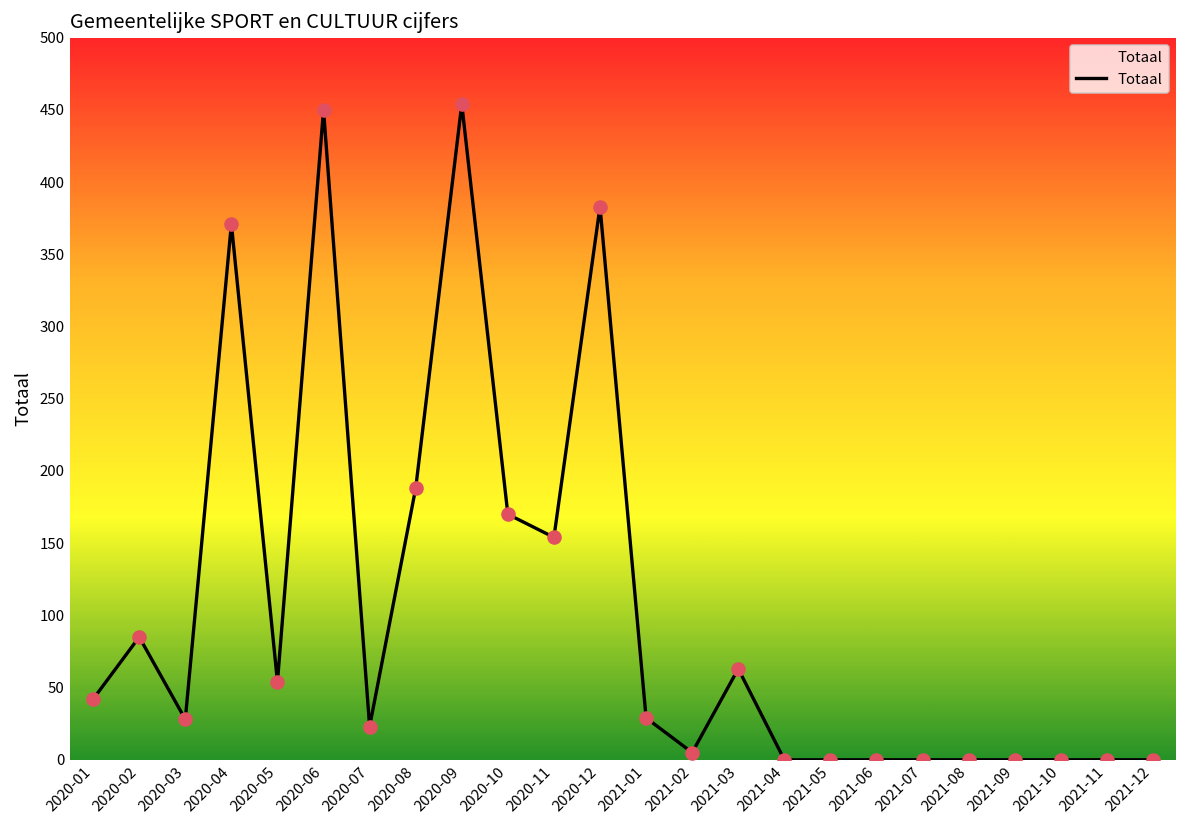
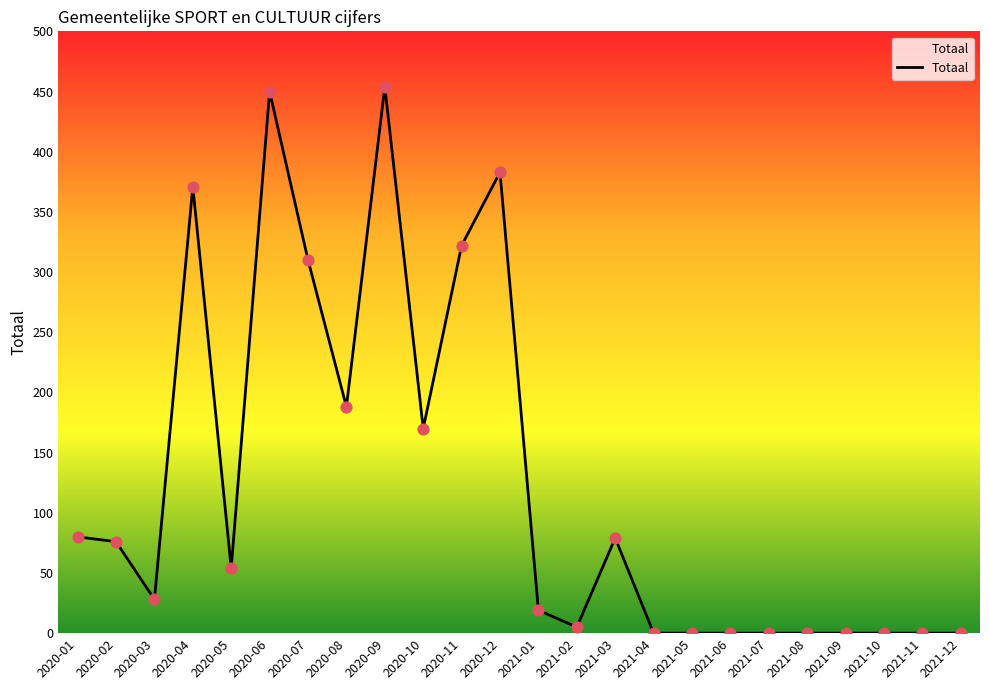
  {
-   "2020-01": 42,
-   "2020-02": 85,
+   "2020-01": 80,
+   "2020-02": 76,
    "2020-03": 28,
    "2020-04": 371,
    "2020-05": 54,
    "2020-06": 450,
-   "2020-07": 23,
+   "2020-07": 310,
    "2020-08": 188,
    "2020-09": 454,
    "2020-10": 170,
-   "2020-11": 154,
+   "2020-11": 322,
    "2020-12": 383,
-   "2021-01": 29,
+   "2021-01": 19,
    "2021-02": 5,
-   "2021-03": 63,
+   "2021-03": 79,
    "2021-04": 0,
    "2021-05": 0,
    "2021-06": 0,
    "2021-07": 0,
    "2021-08": 0,
    "2021-09": 0,
    "2021-10": 0,
    "2021-11": 0,
    "2021-12": 0
  }
